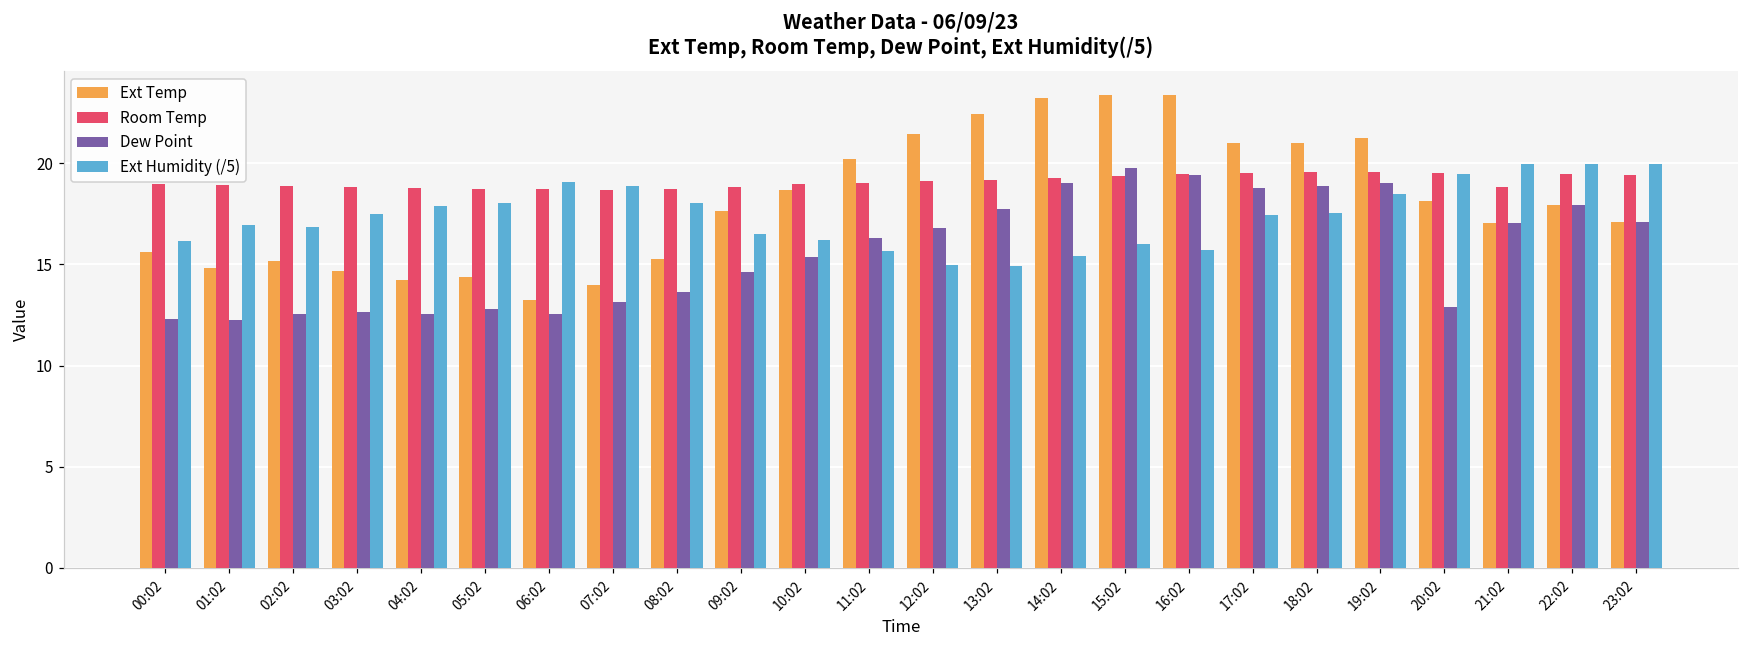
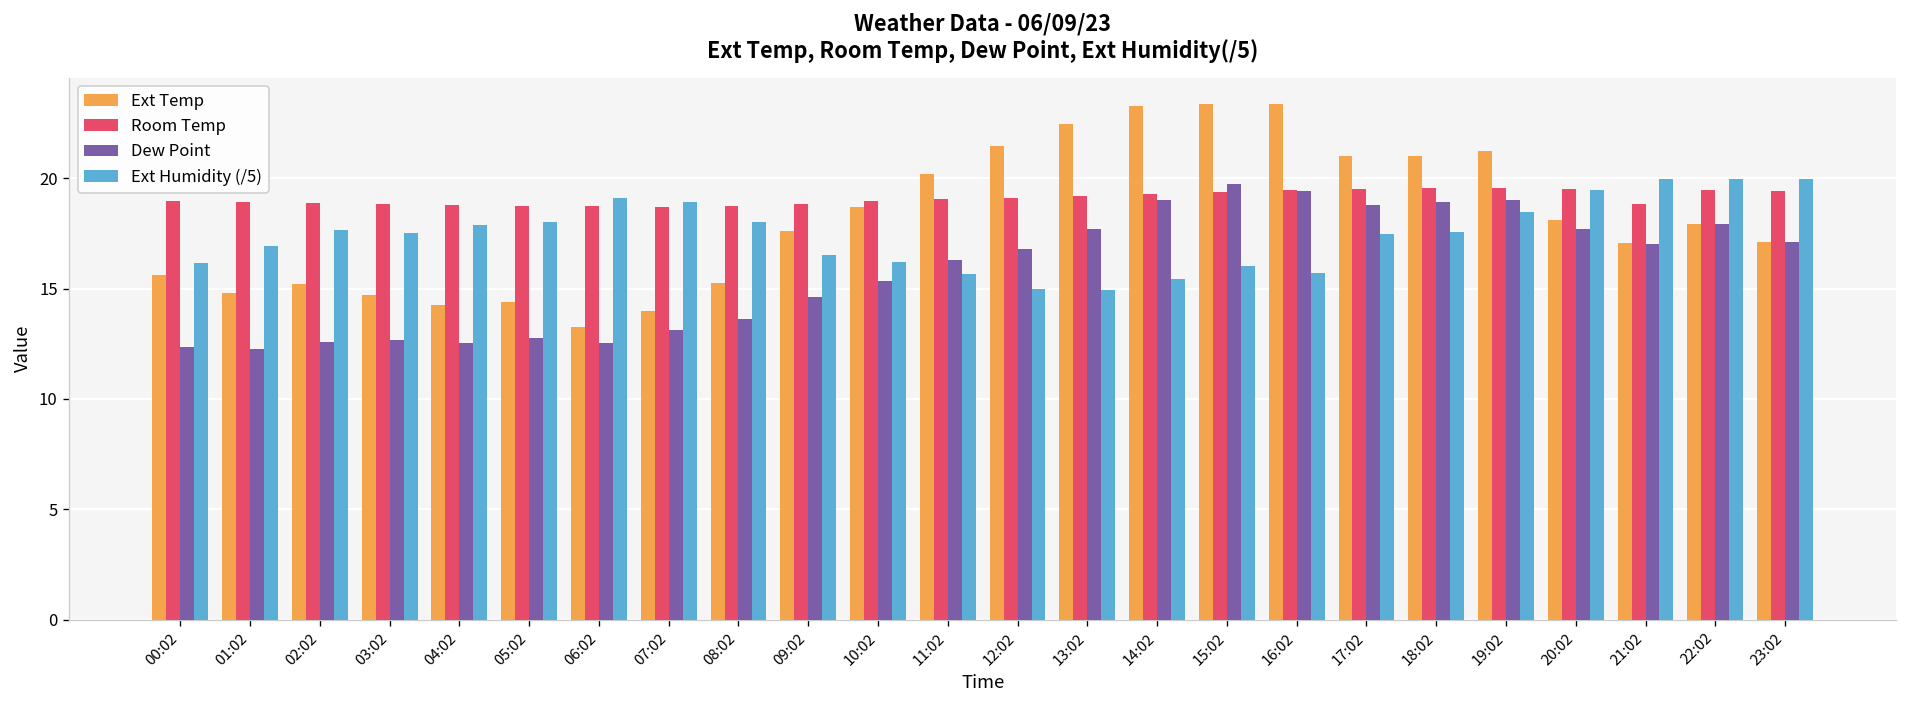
  {
    "Ext Temp": {
      "00:02": 15.6,
      "01:02": 14.8,
      "02:02": 15.2,
      "03:02": 14.7,
      "04:02": 14.3,
      "05:02": 14.4,
      "06:02": 13.3,
      "07:02": 14.0,
      "08:02": 15.3,
      "09:02": 17.6,
      "10:02": 18.7,
      "11:02": 20.2,
      "12:02": 21.4,
      "13:02": 22.4,
      "14:02": 23.3,
      "15:02": 23.4,
      "16:02": 23.4,
      "17:02": 21.0,
      "18:02": 21.0,
      "19:02": 21.2,
      "20:02": 18.1,
      "21:02": 17.1,
      "22:02": 17.9,
      "23:02": 17.1
    },
    "Room Temp": {
      "00:02": 19.0,
      "01:02": 18.9,
      "02:02": 18.9,
      "03:02": 18.8,
      "04:02": 18.8,
      "05:02": 18.8,
      "06:02": 18.7,
      "07:02": 18.7,
      "08:02": 18.7,
      "09:02": 18.8,
      "10:02": 19.0,
      "11:02": 19.0,
      "12:02": 19.1,
      "13:02": 19.2,
      "14:02": 19.3,
      "15:02": 19.4,
      "16:02": 19.5,
      "17:02": 19.5,
      "18:02": 19.6,
      "19:02": 19.6,
      "20:02": 19.5,
      "21:02": 18.8,
      "22:02": 19.5,
      "23:02": 19.4
    },
    "Dew Point": {
      "00:02": 12.3,
      "01:02": 12.3,
      "02:02": 12.6,
      "03:02": 12.7,
      "04:02": 12.5,
      "05:02": 12.8,
      "06:02": 12.5,
      "07:02": 13.1,
      "08:02": 13.6,
      "09:02": 14.6,
      "10:02": 15.4,
      "11:02": 16.3,
      "12:02": 16.8,
      "13:02": 17.7,
      "14:02": 19.0,
      "15:02": 19.8,
      "16:02": 19.4,
      "17:02": 18.8,
      "18:02": 18.9,
      "19:02": 19.0,
-     "20:02": 12.9,
+     "20:02": 17.7,
      "21:02": 17.0,
      "22:02": 17.9,
      "23:02": 17.1
    },
    "Ext Humidity (/5)": {
      "00:02": 16.2,
      "01:02": 16.9,
-     "02:02": 16.9,
+     "02:02": 17.6,
      "03:02": 17.5,
      "04:02": 17.9,
      "05:02": 18.0,
      "06:02": 19.1,
      "07:02": 18.9,
      "08:02": 18.0,
      "09:02": 16.5,
      "10:02": 16.2,
      "11:02": 15.7,
      "12:02": 15.0,
      "13:02": 14.9,
      "14:02": 15.4,
      "15:02": 16.0,
      "16:02": 15.7,
      "17:02": 17.5,
      "18:02": 17.6,
      "19:02": 18.5,
      "20:02": 19.5,
      "21:02": 20.0,
      "22:02": 20.0,
      "23:02": 20.0
    }
  }
